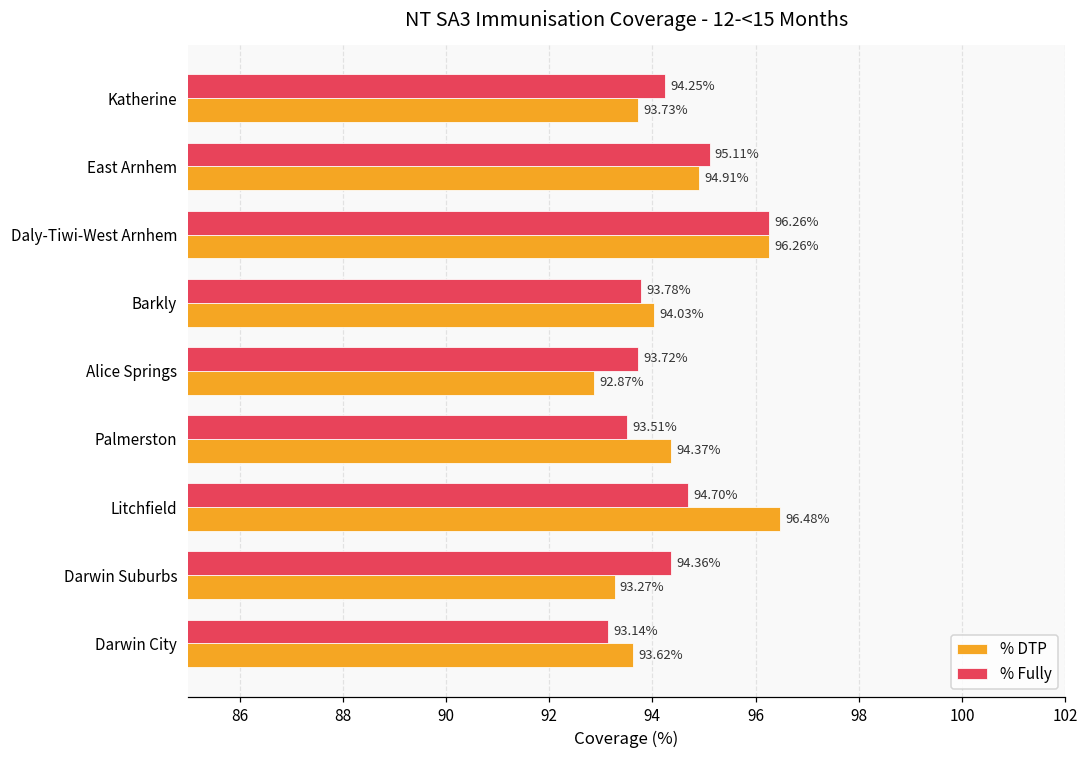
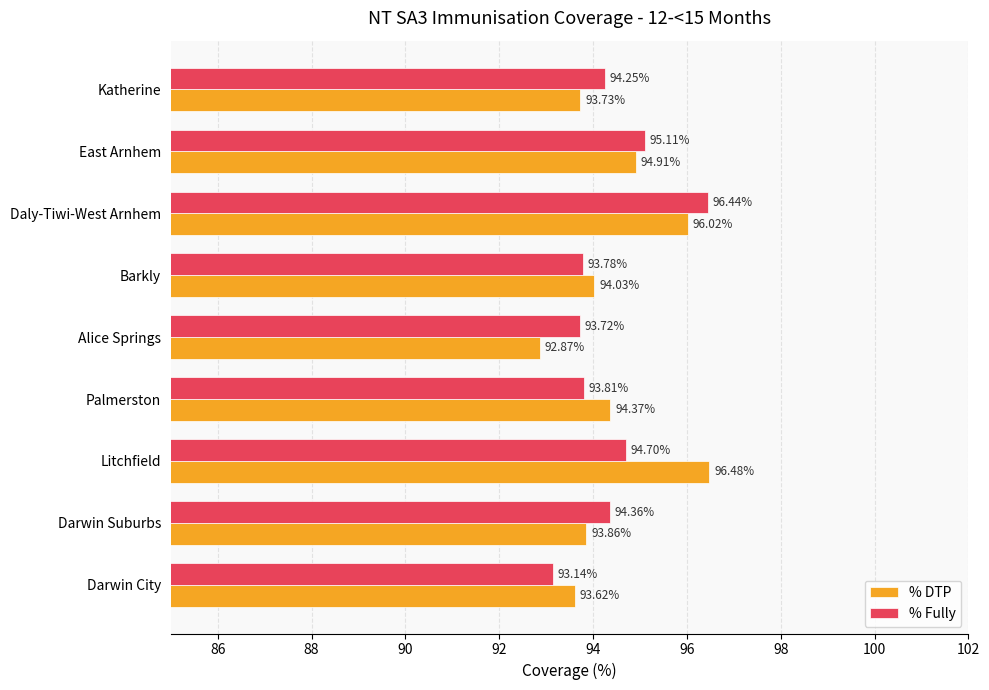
  {
    "% DTP": {
      "Katherine": "93.73%",
      "East Arnhem": "94.91%",
-     "Daly-Tiwi-West Arnhem": "96.26%",
+     "Daly-Tiwi-West Arnhem": "96.02%",
      "Barkly": "94.03%",
      "Alice Springs": "92.87%",
      "Palmerston": "94.37%",
      "Litchfield": "96.48%",
-     "Darwin Suburbs": "93.27%",
+     "Darwin Suburbs": "93.86%",
      "Darwin City": "93.62%"
    },
    "% Fully": {
      "Katherine": "94.25%",
      "East Arnhem": "95.11%",
-     "Daly-Tiwi-West Arnhem": "96.26%",
+     "Daly-Tiwi-West Arnhem": "96.44%",
      "Barkly": "93.78%",
      "Alice Springs": "93.72%",
-     "Palmerston": "93.51%",
+     "Palmerston": "93.81%",
      "Litchfield": "94.70%",
      "Darwin Suburbs": "94.36%",
      "Darwin City": "93.14%"
    }
  }
